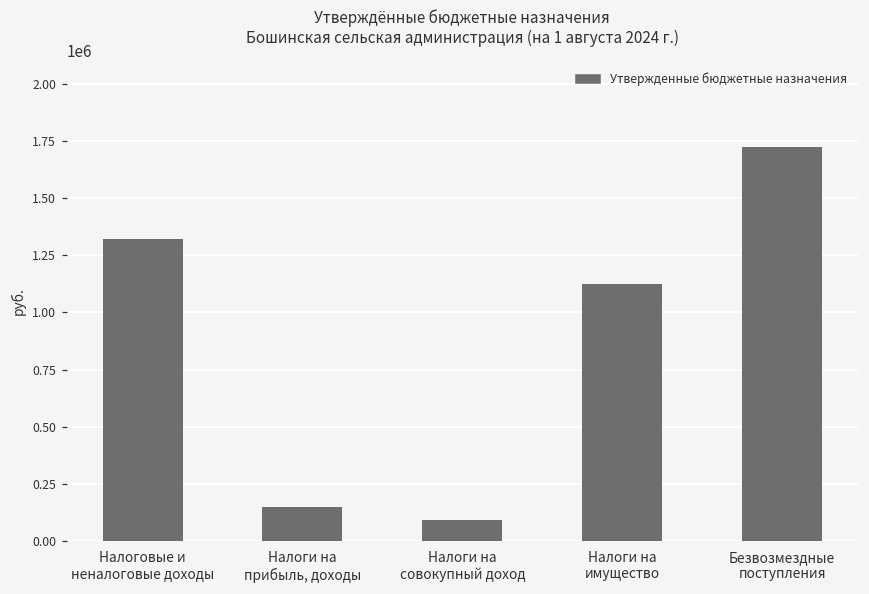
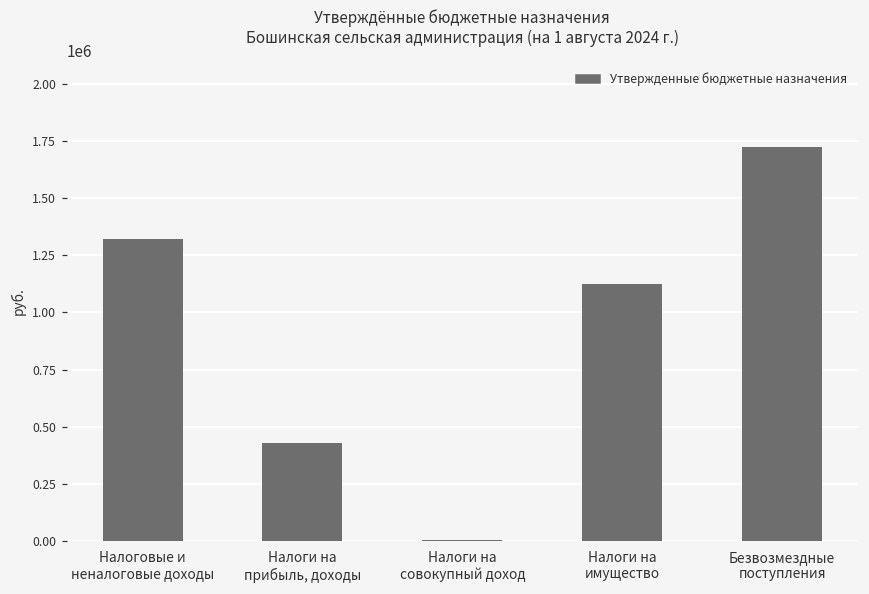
  {
    "Налоговые и неналоговые доходы": 1320000,
-   "Налоги на прибыль, доходы": 150000,
-   "Налоги на совокупный доход": 90000,
+   "Налоги на прибыль, доходы": 430000,
+   "Налоги на совокупный доход": 0,
    "Налоги на имущество": 1130000,
    "Безвозмездные поступления": 1730000
  }
